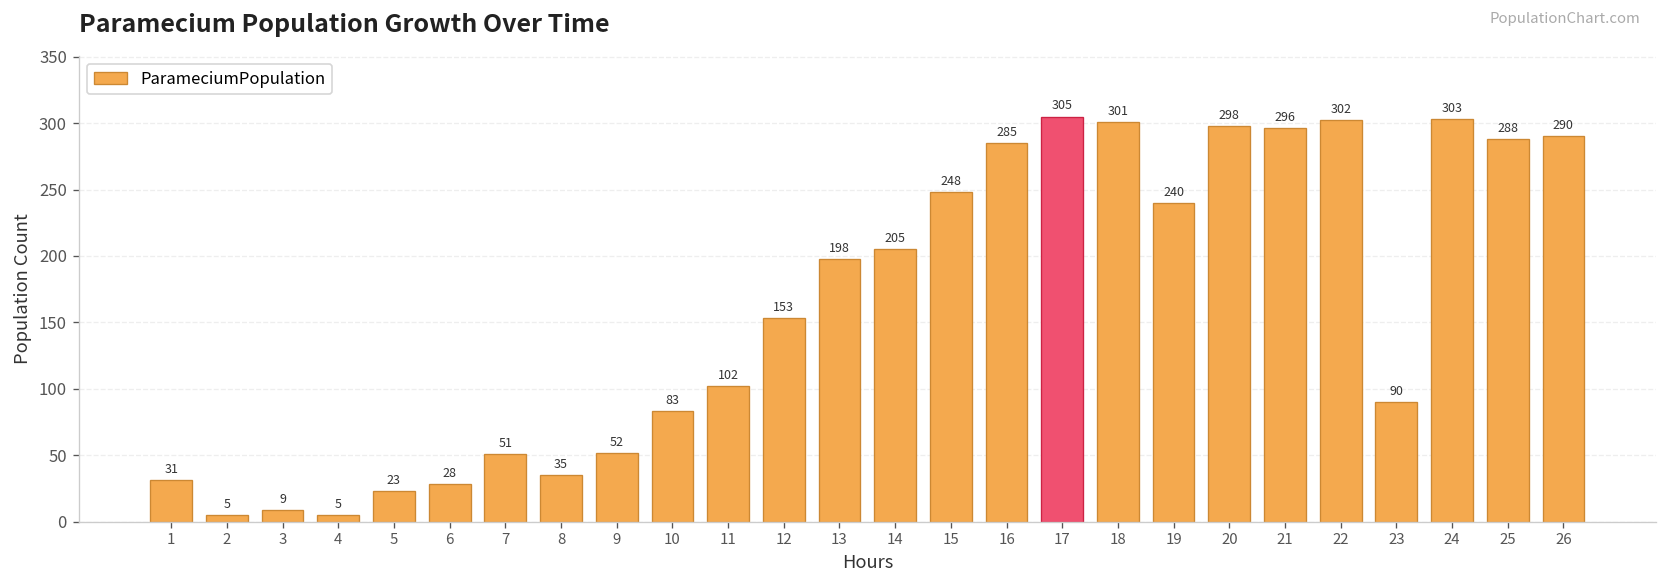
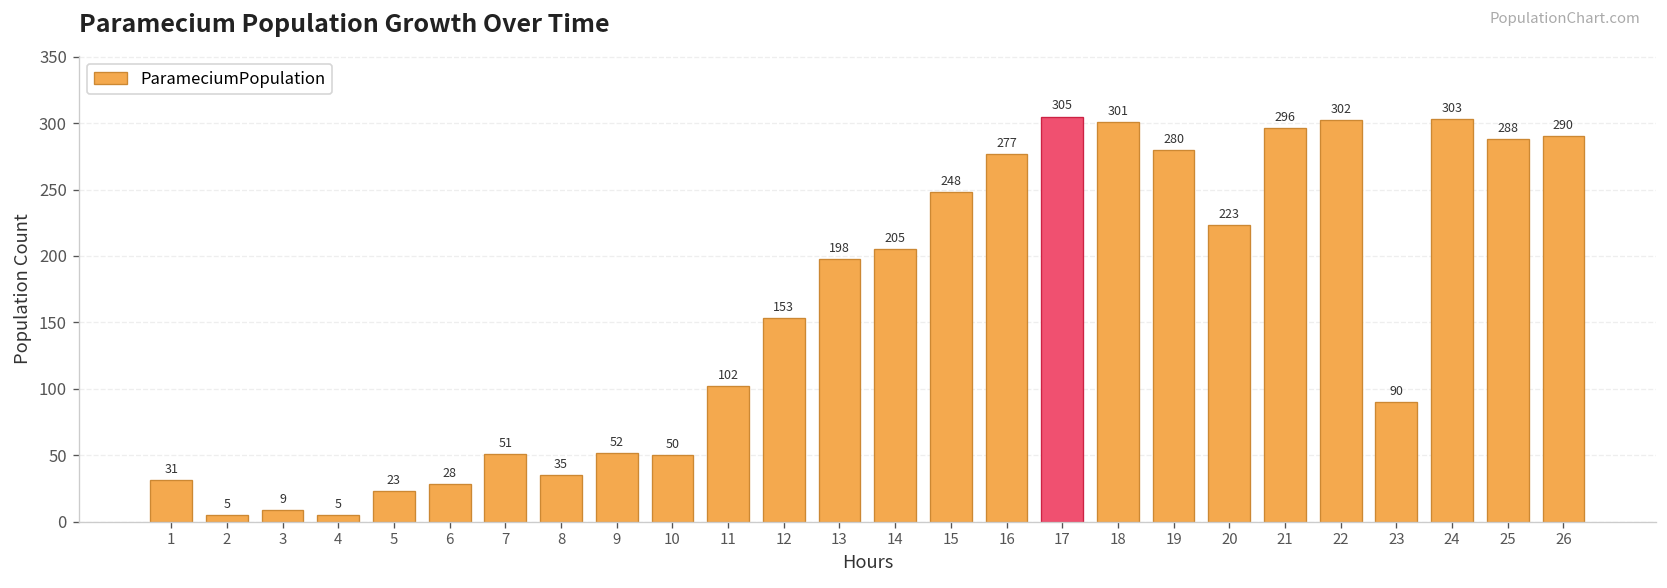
  {
    "1": 31,
    "2": 5,
    "3": 9,
    "4": 5,
    "5": 23,
    "6": 28,
    "7": 51,
    "8": 35,
    "9": 52,
-   "10": 83,
+   "10": 50,
    "11": 102,
    "12": 153,
    "13": 198,
    "14": 205,
    "15": 248,
-   "16": 285,
+   "16": 277,
    "17": 305,
    "18": 301,
-   "19": 240,
-   "20": 298,
+   "19": 280,
+   "20": 223,
    "21": 296,
    "22": 302,
    "23": 90,
    "24": 303,
    "25": 288,
    "26": 290
  }
